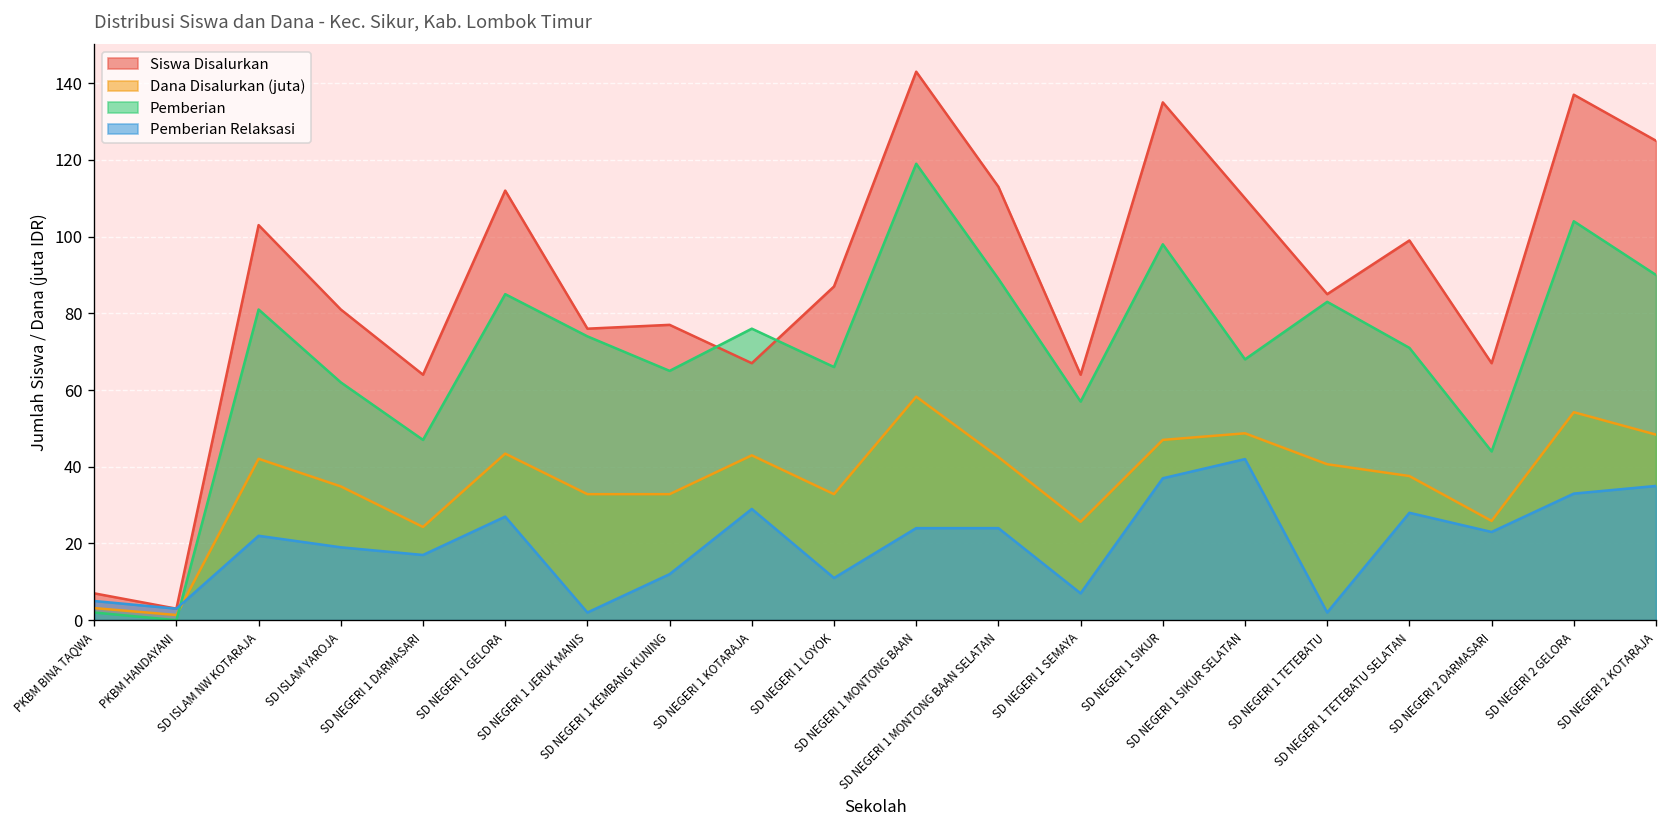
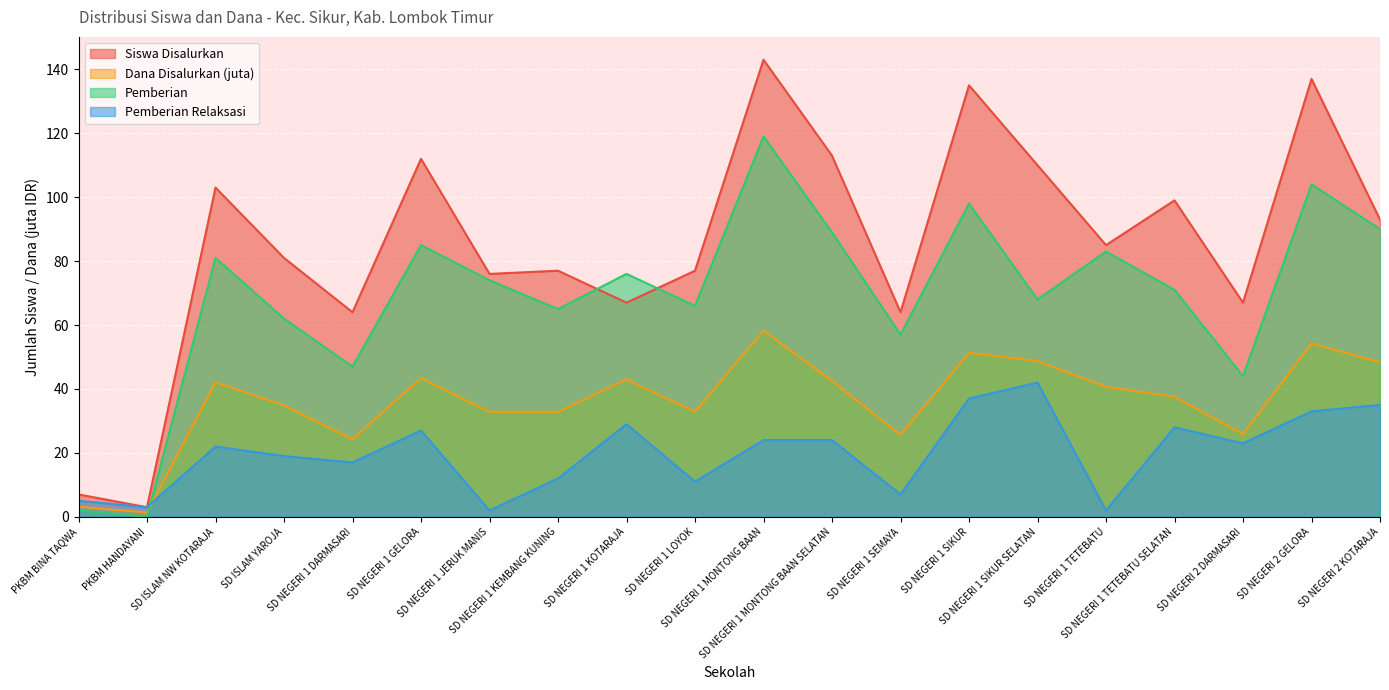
  {
    "Siswa Disalurkan": {
      "PKBM BINA TAQWA": 7,
      "SD ISLAM NW KOTARAJA": 103,
      "SD ISLAM YAROJA": 81,
      "SD NEGERI 1 DARMASARI": 64,
      "SD NEGERI 1 GELORA": 112,
      "SD NEGERI 1 JERUK MANIS": 76,
      "SD NEGERI 1 KEMBANG KUNING": 77,
      "SD NEGERI 1 KOTARAJA": 67,
-     "SD NEGERI 1 LOYOK": 87,
+     "SD NEGERI 1 LOYOK": 77,
      "SD NEGERI 1 MONTONG BAAN": 143,
      "SD NEGERI 1 MONTONG BAAN SELATAN": 113,
      "SD NEGERI 1 SEMAYA": 64,
      "SD NEGERI 1 SIKUR": 135,
      "SD NEGERI 1 SIKUR SELATAN": 110,
      "SD NEGERI 1 TETEBATU": 85,
      "SD NEGERI 1 TETEBATU SELATAN": 99,
      "SD NEGERI 2 DARMASARI": 67,
      "SD NEGERI 2 GELORA": 137,
-     "SD NEGERI 2 KOTARAJA": 125
+     "SD NEGERI 2 KOTARAJA": 93
    },
    "Dana Disalurkan (juta)": {
      "PKBM BINA TAQWA": 3,
      "PKBM HANDAYANI": 1,
      "SD ISLAM NW KOTARAJA": 42,
      "SD ISLAM YAROJA": 35,
      "SD NEGERI 1 DARMASARI": 24,
      "SD NEGERI 1 GELORA": 43,
      "SD NEGERI 1 JERUK MANIS": 33,
      "SD NEGERI 1 KEMBANG KUNING": 33,
      "SD NEGERI 1 KOTARAJA": 43,
      "SD NEGERI 1 LOYOK": 33,
      "SD NEGERI 1 MONTONG BAAN": 58,
      "SD NEGERI 1 MONTONG BAAN SELATAN": 43,
      "SD NEGERI 1 SEMAYA": 26,
-     "SD NEGERI 1 SIKUR": 47,
+     "SD NEGERI 1 SIKUR": 51,
      "SD NEGERI 1 SIKUR SELATAN": 49,
      "SD NEGERI 1 TETEBATU": 41,
      "SD NEGERI 1 TETEBATU SELATAN": 38,
      "SD NEGERI 2 DARMASARI": 26,
      "SD NEGERI 2 GELORA": 54,
      "SD NEGERI 2 KOTARAJA": 48
    },
    "Pemberian": {
      "PKBM BINA TAQWA": 2,
      "PKBM HANDAYANI": 0,
      "SD ISLAM NW KOTARAJA": 81,
      "SD ISLAM YAROJA": 62,
      "SD NEGERI 1 DARMASARI": 47,
      "SD NEGERI 1 GELORA": 85,
      "SD NEGERI 1 JERUK MANIS": 74,
      "SD NEGERI 1 KEMBANG KUNING": 65,
      "SD NEGERI 1 KOTARAJA": 76,
      "SD NEGERI 1 LOYOK": 66,
      "SD NEGERI 1 MONTONG BAAN": 119,
      "SD NEGERI 1 MONTONG BAAN SELATAN": 89,
      "SD NEGERI 1 SEMAYA": 57,
      "SD NEGERI 1 SIKUR": 98,
      "SD NEGERI 1 SIKUR SELATAN": 68,
      "SD NEGERI 1 TETEBATU": 83,
      "SD NEGERI 1 TETEBATU SELATAN": 71,
      "SD NEGERI 2 DARMASARI": 44,
      "SD NEGERI 2 GELORA": 104,
      "SD NEGERI 2 KOTARAJA": 90
    },
    "Pemberian Relaksasi": {
      "PKBM BINA TAQWA": 5,
      "SD ISLAM NW KOTARAJA": 22,
      "SD ISLAM YAROJA": 19,
      "SD NEGERI 1 DARMASARI": 17,
      "SD NEGERI 1 GELORA": 27,
      "SD NEGERI 1 JERUK MANIS": 2,
      "SD NEGERI 1 KEMBANG KUNING": 12,
      "SD NEGERI 1 KOTARAJA": 29,
      "SD NEGERI 1 LOYOK": 11,
      "SD NEGERI 1 MONTONG BAAN": 24,
      "SD NEGERI 1 MONTONG BAAN SELATAN": 24,
      "SD NEGERI 1 SEMAYA": 7,
      "SD NEGERI 1 SIKUR": 37,
      "SD NEGERI 1 SIKUR SELATAN": 42,
      "SD NEGERI 1 TETEBATU": 2,
      "SD NEGERI 1 TETEBATU SELATAN": 28,
      "SD NEGERI 2 DARMASARI": 23,
      "SD NEGERI 2 GELORA": 33,
      "SD NEGERI 2 KOTARAJA": 35
    }
  }
